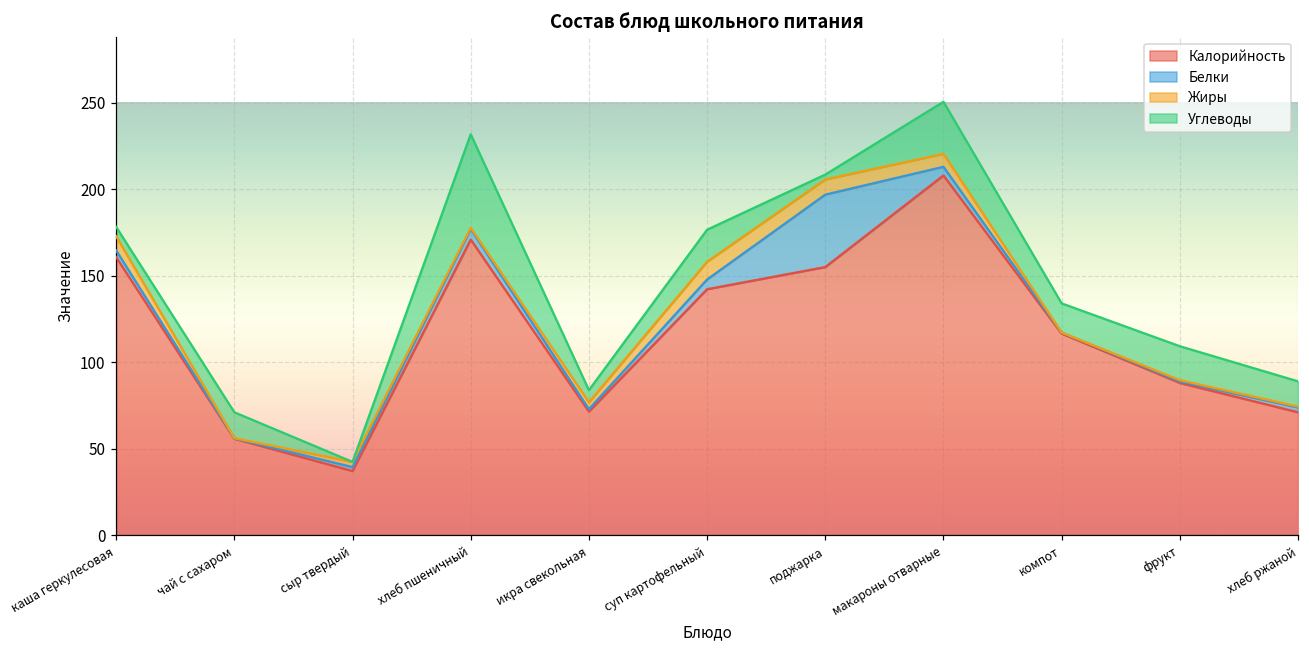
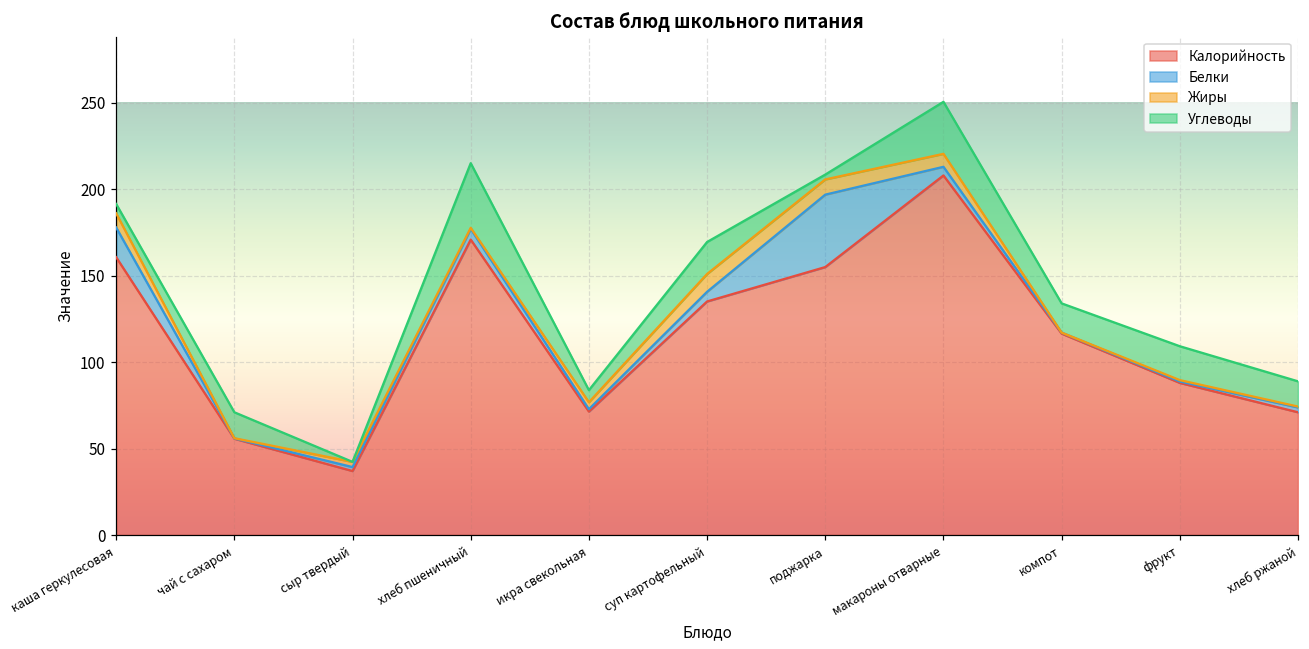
  {
    "Калорийность": {
      "каша геркулесовая": 161,
      "сыр твердый": 37,
      "хлеб пшеничный": 171,
-     "суп картофельный": 142,
+     "суп картофельный": 135,
      "поджарка": 155,
      "макароны отварные": 208,
      "хлеб ржаной": 71
    },
    "Белки": {
-     "каша геркулесовая": 4,
+     "каша геркулесовая": 17,
      "сыр твердый": 2,
      "суп картофельный": 6,
      "поджарка": 42,
      "макароны отварные": 5
    },
    "Жиры": {
      "каша геркулесовая": 8,
      "икра свекольная": 4,
      "суп картофельный": 10,
      "поджарка": 9,
      "макароны отварные": 8
    },
    "Углеводы": {
      "каша геркулесовая": 5,
      "чай с сахаром": 15,
-     "хлеб пшеничный": 54,
+     "хлеб пшеничный": 37,
      "икра свекольная": 7,
      "суп картофельный": 19,
      "поджарка": 3,
      "макароны отварные": 30,
      "компот": 17,
      "фрукт": 20,
      "хлеб ржаной": 15
    }
  }
